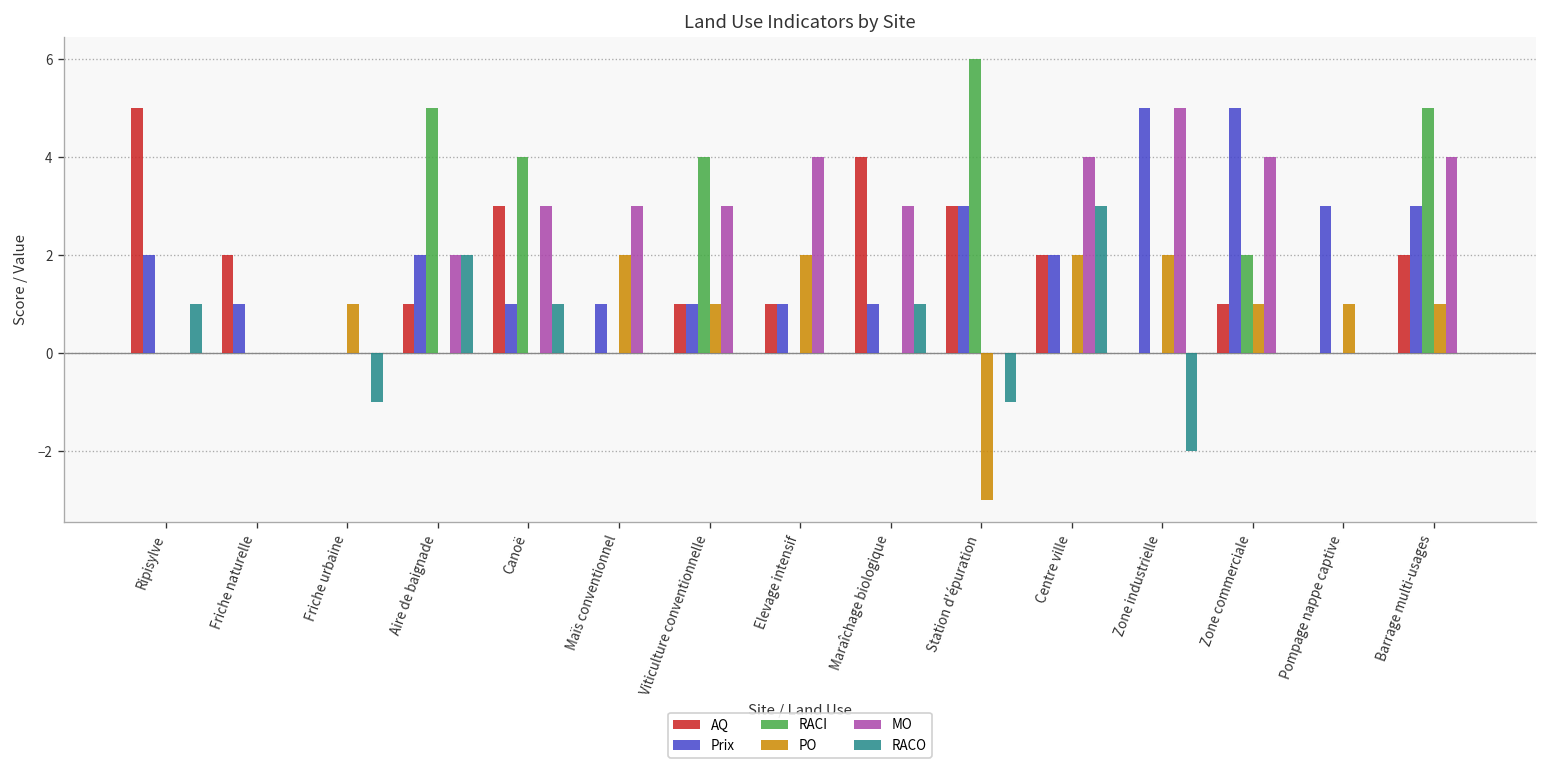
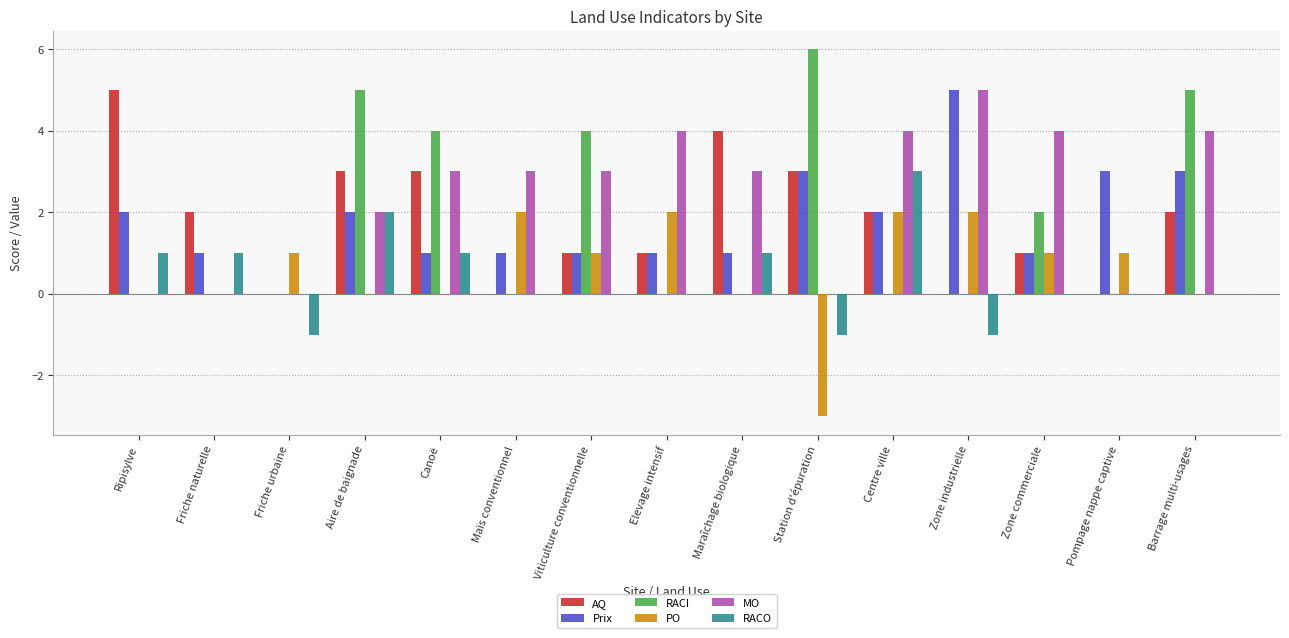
  {
    "AQ": {
      "Ripisylve": 5,
      "Friche naturelle": 2,
      "Friche urbaine": 0,
-     "Aire de baignade": 1,
+     "Aire de baignade": 3,
      "Canoë": 3,
      "Maïs conventionnel": 0,
      "Viticulture conventionnelle": 1,
      "Elevage intensif": 1,
      "Maraîchage biologique": 4,
      "Station d'épuration": 3,
      "Centre ville": 2,
      "Zone industrielle": 0,
      "Zone commerciale": 1,
      "Pompage nappe captive": 0,
      "Barrage multi-usages": 2
    },
    "Prix": {
      "Ripisylve": 2,
      "Friche naturelle": 1,
      "Friche urbaine": 0,
      "Aire de baignade": 2,
      "Canoë": 1,
      "Maïs conventionnel": 1,
      "Viticulture conventionnelle": 1,
      "Elevage intensif": 1,
      "Maraîchage biologique": 1,
      "Station d'épuration": 3,
      "Centre ville": 2,
      "Zone industrielle": 5,
-     "Zone commerciale": 5,
+     "Zone commerciale": 1,
      "Pompage nappe captive": 3,
      "Barrage multi-usages": 3
    },
    "RACI": {
      "Ripisylve": 0,
      "Friche naturelle": 0,
      "Friche urbaine": 0,
      "Aire de baignade": 5,
      "Canoë": 4,
      "Maïs conventionnel": 0,
      "Viticulture conventionnelle": 4,
      "Elevage intensif": 0,
      "Maraîchage biologique": 0,
      "Station d'épuration": 6,
      "Centre ville": 0,
      "Zone industrielle": 0,
      "Zone commerciale": 2,
      "Pompage nappe captive": 0,
      "Barrage multi-usages": 5
    },
    "PO": {
      "Ripisylve": 0,
      "Friche naturelle": 0,
      "Friche urbaine": 1,
      "Aire de baignade": 0,
      "Canoë": 0,
      "Maïs conventionnel": 2,
      "Viticulture conventionnelle": 1,
      "Elevage intensif": 2,
      "Maraîchage biologique": 0,
      "Station d'épuration": -3,
      "Centre ville": 2,
      "Zone industrielle": 2,
      "Zone commerciale": 1,
      "Pompage nappe captive": 1,
-     "Barrage multi-usages": 1
+     "Barrage multi-usages": 0
    },
    "MO": {
      "Ripisylve": 0,
      "Friche naturelle": 0,
      "Friche urbaine": 0,
      "Aire de baignade": 2,
      "Canoë": 3,
      "Maïs conventionnel": 3,
      "Viticulture conventionnelle": 3,
      "Elevage intensif": 4,
      "Maraîchage biologique": 3,
      "Station d'épuration": 0,
      "Centre ville": 4,
      "Zone industrielle": 5,
      "Zone commerciale": 4,
      "Pompage nappe captive": 0,
      "Barrage multi-usages": 4
    },
    "RACO": {
      "Ripisylve": 1,
-     "Friche naturelle": 0,
+     "Friche naturelle": 1,
      "Friche urbaine": -1,
      "Aire de baignade": 2,
      "Canoë": 1,
      "Maïs conventionnel": 0,
      "Viticulture conventionnelle": 0,
      "Elevage intensif": 0,
      "Maraîchage biologique": 1,
      "Station d'épuration": -1,
      "Centre ville": 3,
-     "Zone industrielle": -2,
+     "Zone industrielle": -1,
      "Zone commerciale": 0,
      "Pompage nappe captive": 0,
      "Barrage multi-usages": 0
    }
  }
